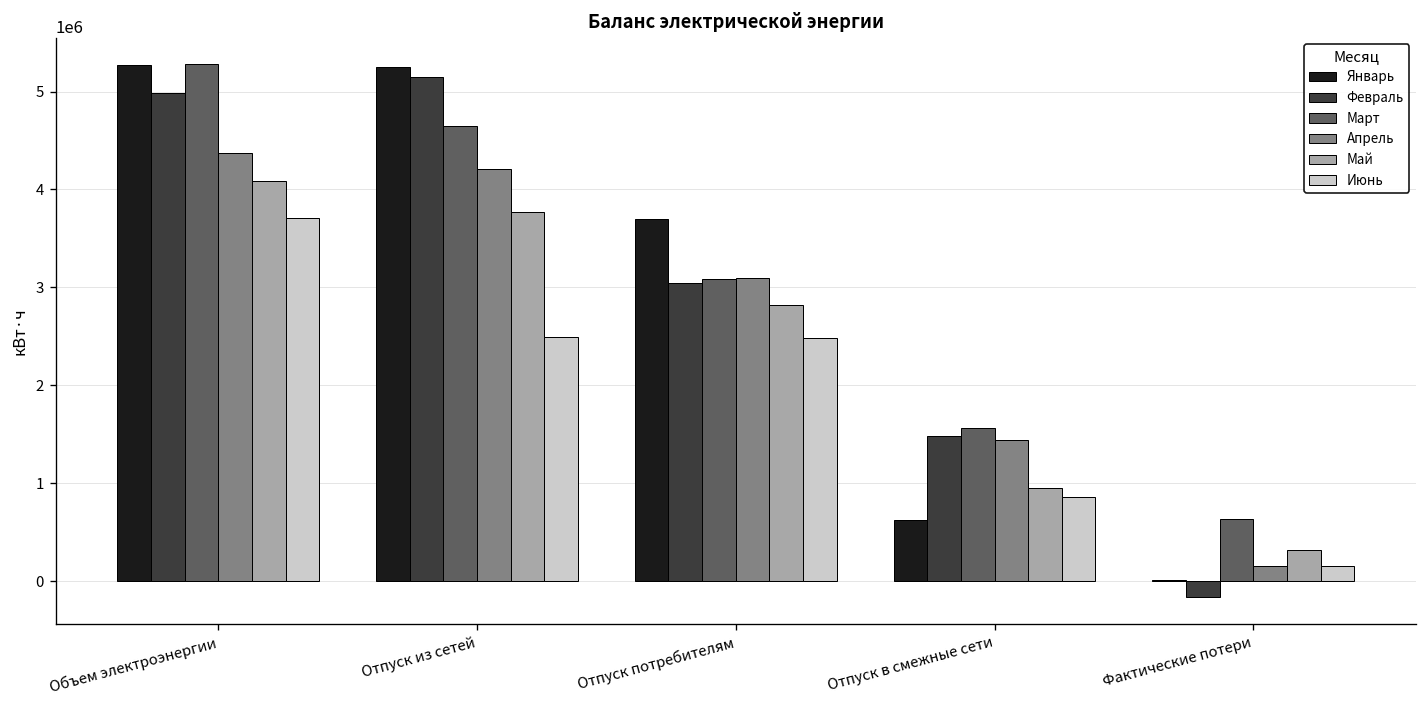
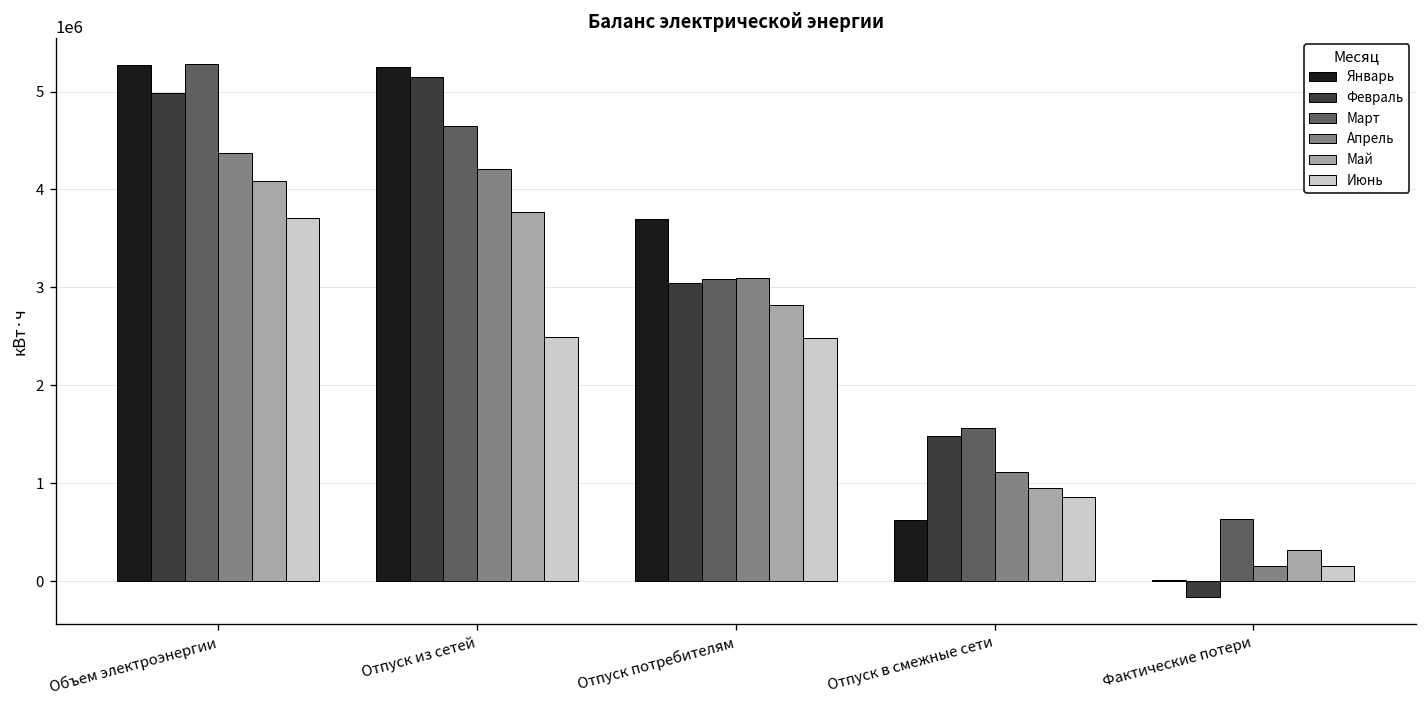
  {
    "Январь": {
      "Объем электроэнергии": 5300000,
      "Отпуск из сетей": 5300000,
      "Отпуск потребителям": 3700000,
      "Отпуск в смежные сети": 600000
    },
    "Февраль": {
      "Объем электроэнергии": 5000000,
      "Отпуск из сетей": 5100000,
      "Отпуск потребителям": 3000000,
      "Отпуск в смежные сети": 1500000,
      "Фактические потери": -200000
    },
    "Март": {
      "Объем электроэнергии": 5300000,
      "Отпуск из сетей": 4600000,
      "Отпуск потребителям": 3100000,
      "Отпуск в смежные сети": 1600000,
      "Фактические потери": 600000
    },
    "Апрель": {
      "Объем электроэнергии": 4400000,
      "Отпуск из сетей": 4200000,
      "Отпуск потребителям": 3100000,
-     "Отпуск в смежные сети": 1400000,
+     "Отпуск в смежные сети": 1100000,
      "Фактические потери": 200000
    },
    "Май": {
      "Объем электроэнергии": 4100000,
      "Отпуск из сетей": 3800000,
      "Отпуск потребителям": 2800000,
      "Отпуск в смежные сети": 1000000,
      "Фактические потери": 300000
    },
    "Июнь": {
      "Объем электроэнергии": 3700000,
      "Отпуск из сетей": 2500000,
      "Отпуск потребителям": 2500000,
      "Отпуск в смежные сети": 900000,
      "Фактические потери": 200000
    }
  }
